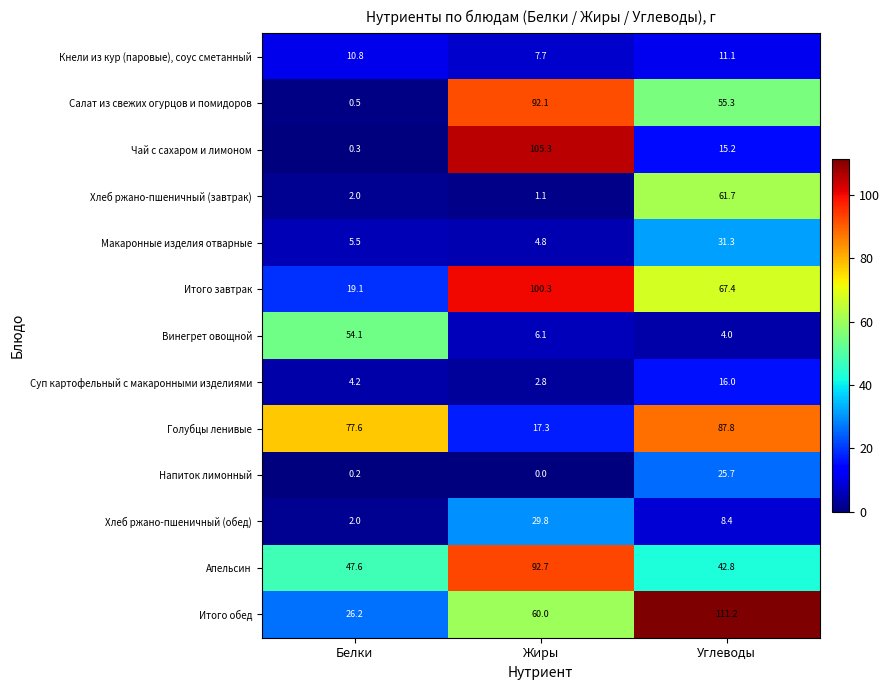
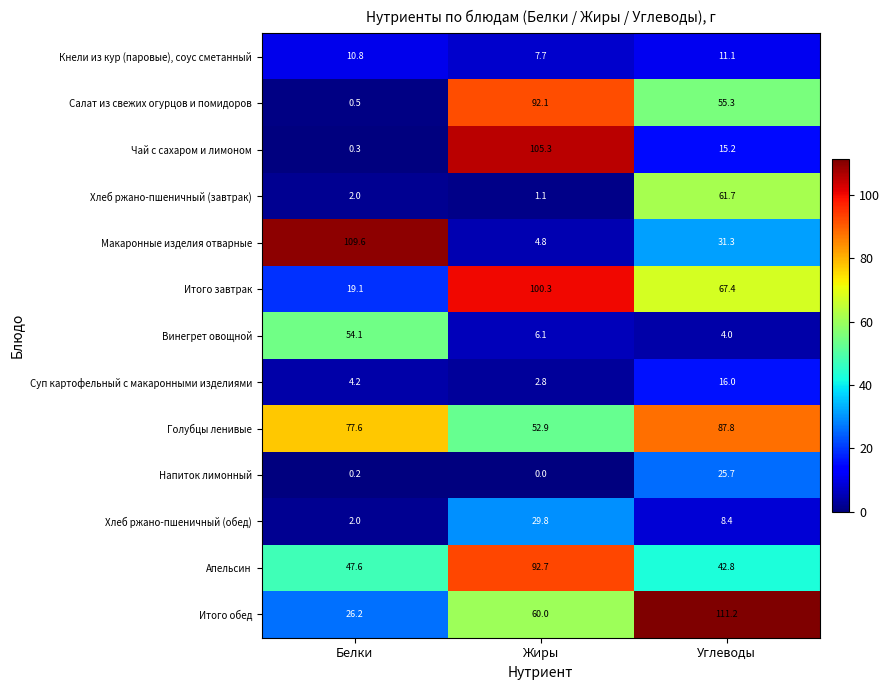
  {
    "Кнели из кур (паровые), соус сметанный": {
      "Белки": 10.8,
      "Жиры": 7.7,
      "Углеводы": 11.1
    },
    "Салат из свежих огурцов и помидоров": {
      "Белки": 0.5,
      "Жиры": 92.1,
      "Углеводы": 55.3
    },
    "Чай с сахаром и лимоном": {
      "Белки": 0.3,
      "Жиры": 105.3,
      "Углеводы": 15.2
    },
    "Хлеб ржано-пшеничный (завтрак)": {
      "Белки": 2.0,
      "Жиры": 1.1,
      "Углеводы": 61.7
    },
    "Макаронные изделия отварные": {
-     "Белки": 5.5,
+     "Белки": 109.6,
      "Жиры": 4.8,
      "Углеводы": 31.3
    },
    "Итого завтрак": {
      "Белки": 19.1,
      "Жиры": 100.3,
      "Углеводы": 67.4
    },
    "Винегрет овощной": {
      "Белки": 54.1,
      "Жиры": 6.1,
      "Углеводы": 4.0
    },
    "Суп картофельный с макаронными изделиями": {
      "Белки": 4.2,
      "Жиры": 2.8,
      "Углеводы": 16.0
    },
    "Голубцы ленивые": {
      "Белки": 77.6,
-     "Жиры": 17.3,
+     "Жиры": 52.9,
      "Углеводы": 87.8
    },
    "Напиток лимонный": {
      "Белки": 0.2,
      "Жиры": 0.0,
      "Углеводы": 25.7
    },
    "Хлеб ржано-пшеничный (обед)": {
      "Белки": 2.0,
      "Жиры": 29.8,
      "Углеводы": 8.4
    },
    "Апельсин": {
      "Белки": 47.6,
      "Жиры": 92.7,
      "Углеводы": 42.8
    },
    "Итого обед": {
      "Белки": 26.2,
      "Жиры": 60.0,
      "Углеводы": 111.2
    }
  }
